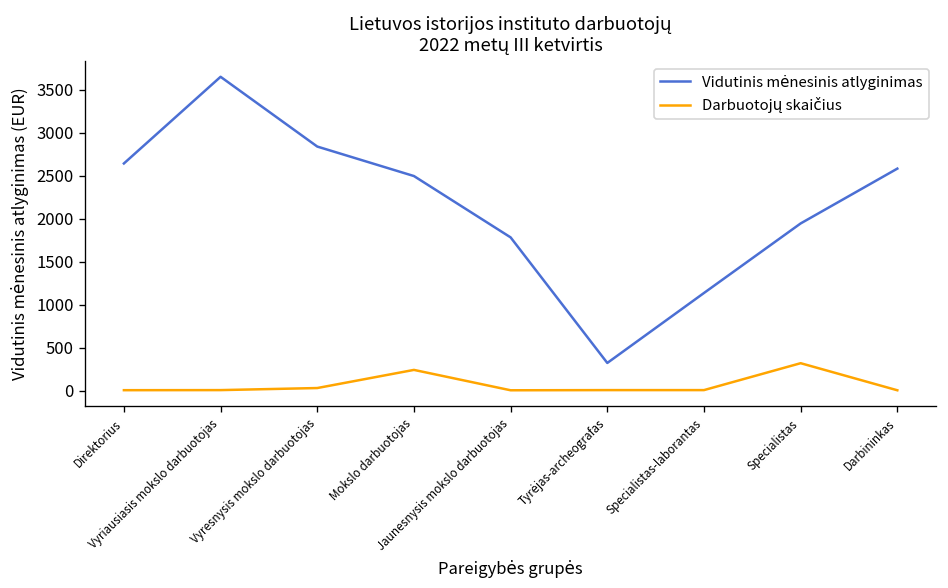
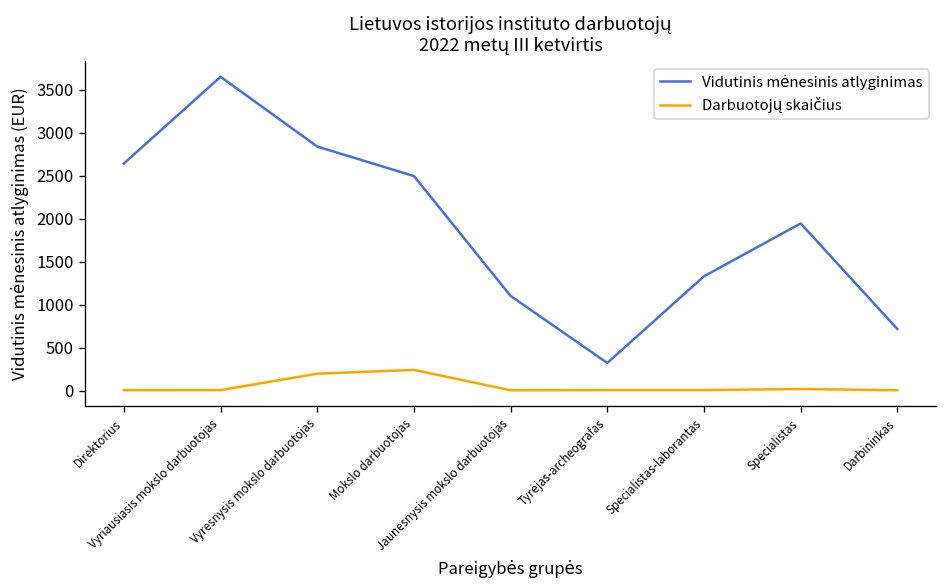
  {
    "Vidutinis mėnesinis atlyginimas": {
      "Direktorius": 2600,
      "Vyriausiasis mokslo darbuotojas": 3600,
      "Vyresnysis mokslo darbuotojas": 2800,
      "Mokslo darbuotojas": 2500,
-     "Jaunesnysis mokslo darbuotojas": 1800,
+     "Jaunesnysis mokslo darbuotojas": 1100,
      "Tyrėjas-archeografas": 300,
-     "Specialistas-laborantas": 1100,
+     "Specialistas-laborantas": 1300,
      "Specialistas": 1900,
-     "Darbininkas": 2600
+     "Darbininkas": 700
    },
    "Darbuotojų skaičius": {
      "Direktorius": 0,
      "Vyriausiasis mokslo darbuotojas": 0,
-     "Vyresnysis mokslo darbuotojas": 0,
+     "Vyresnysis mokslo darbuotojas": 200,
      "Mokslo darbuotojas": 200,
      "Jaunesnysis mokslo darbuotojas": 0,
      "Tyrėjas-archeografas": 0,
      "Specialistas-laborantas": 0,
-     "Specialistas": 300,
+     "Specialistas": 0,
      "Darbininkas": 0
    }
  }
